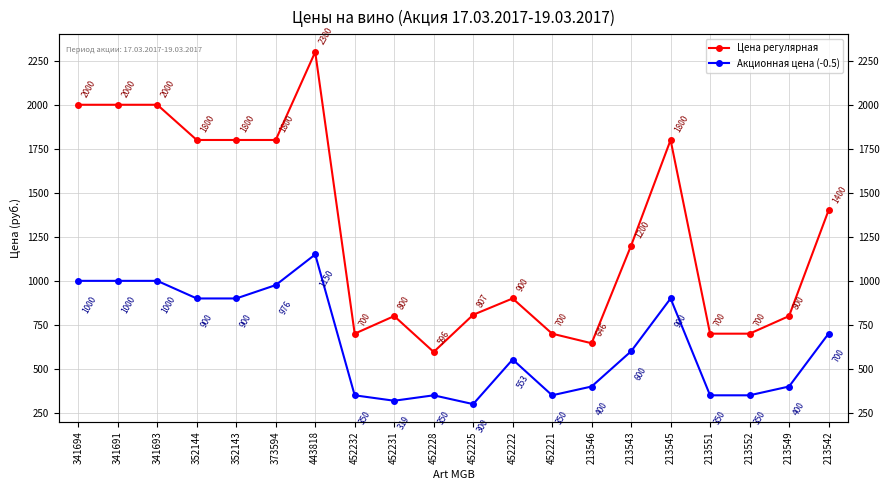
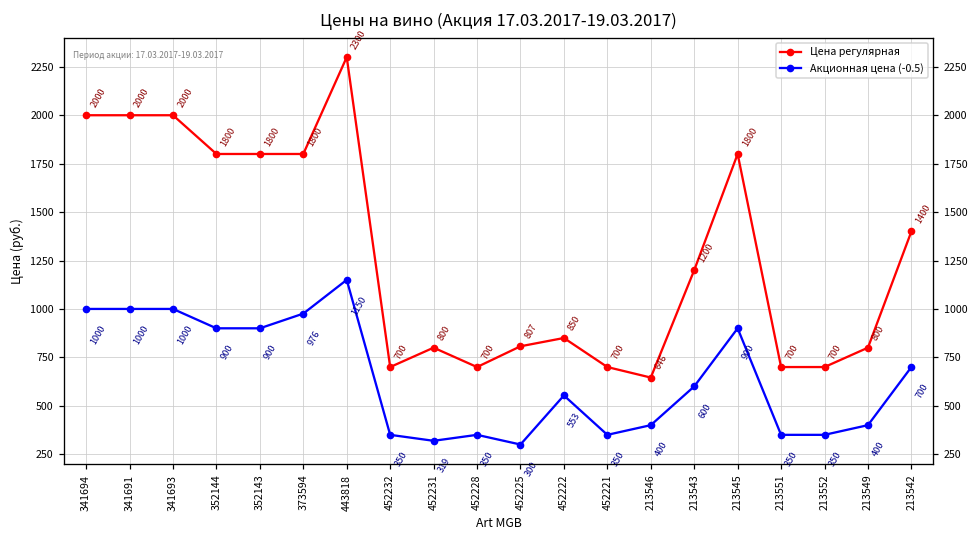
  {
    "Цена регулярная": {
      "341694": 2000,
      "341691": 2000,
      "341693": 2000,
      "352144": 1800,
      "352143": 1800,
      "373594": 1800,
      "443818": 2300,
      "452232": 700,
      "452231": 800,
-     "452228": 596,
+     "452228": 700,
      "452225": 807,
-     "452222": 900,
+     "452222": 850,
      "452221": 700,
      "213546": 646,
      "213543": 1200,
      "213545": 1800,
      "213551": 700,
      "213552": 700,
      "213549": 800,
      "213542": 1400
    },
    "Акционная цена (-0.5)": {
      "341694": 1000,
      "341691": 1000,
      "341693": 1000,
      "352144": 900,
      "352143": 900,
      "373594": 976,
      "443818": 1150,
      "452232": 350,
      "452231": 319,
      "452228": 350,
      "452225": 300,
      "452222": 553,
      "452221": 350,
      "213546": 400,
      "213543": 600,
      "213545": 900,
      "213551": 350,
      "213552": 350,
      "213549": 400,
      "213542": 700
    }
  }
